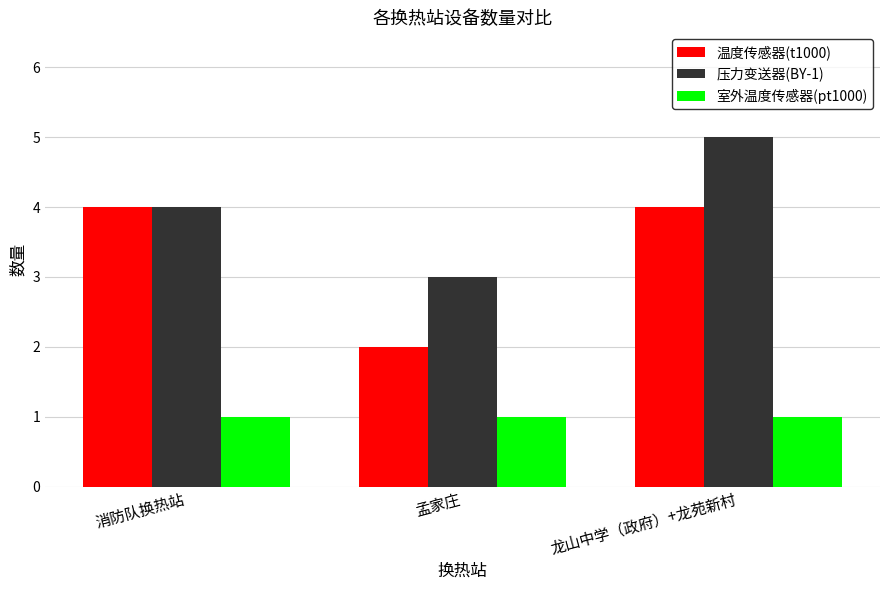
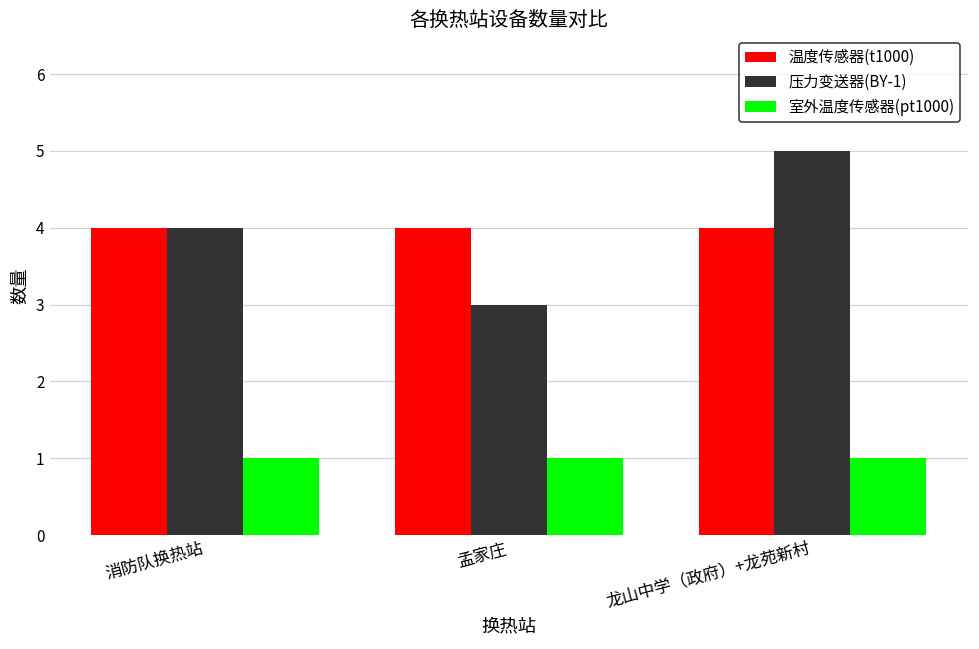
  {
    "温度传感器(t1000)": {
      "消防队换热站": 4,
-     "孟家庄": 2,
+     "孟家庄": 4,
      "龙山中学（政府）+龙苑新村": 4
    },
    "压力变送器(BY-1)": {
      "消防队换热站": 4,
      "孟家庄": 3,
      "龙山中学（政府）+龙苑新村": 5
    },
    "室外温度传感器(pt1000)": {
      "消防队换热站": 1,
      "孟家庄": 1,
      "龙山中学（政府）+龙苑新村": 1
    }
  }
